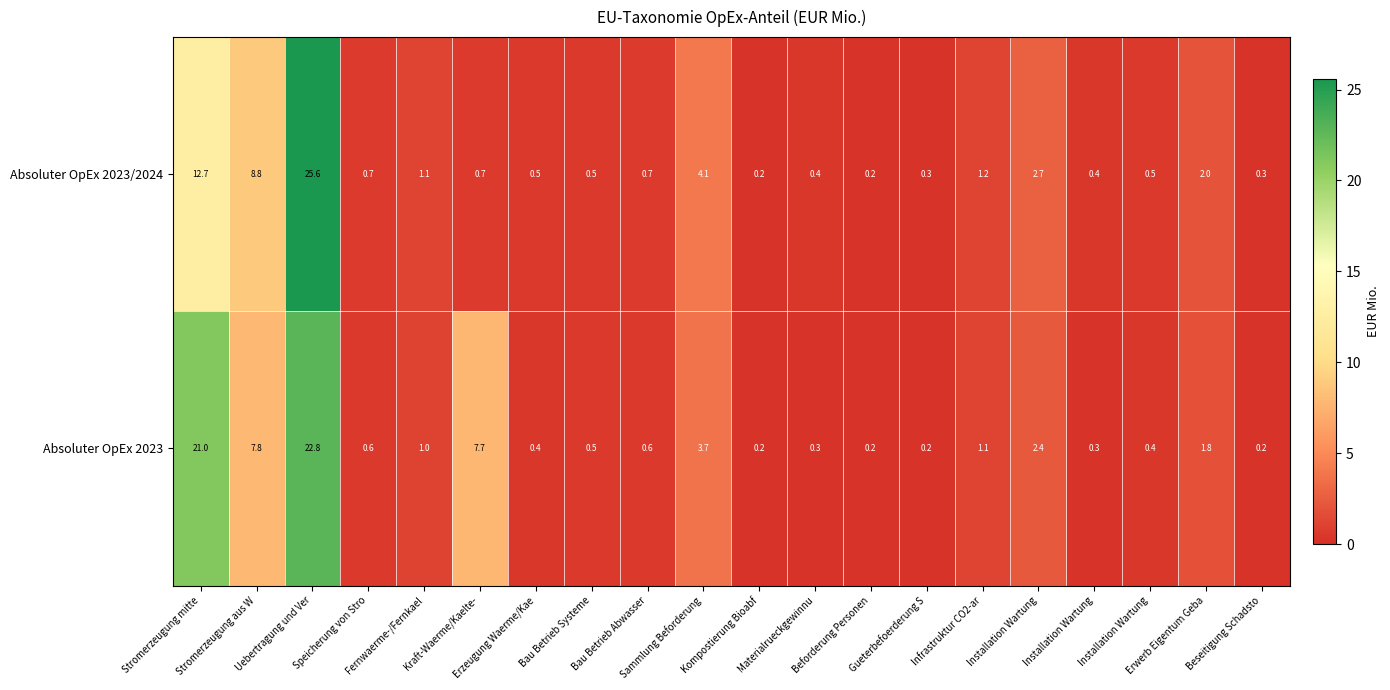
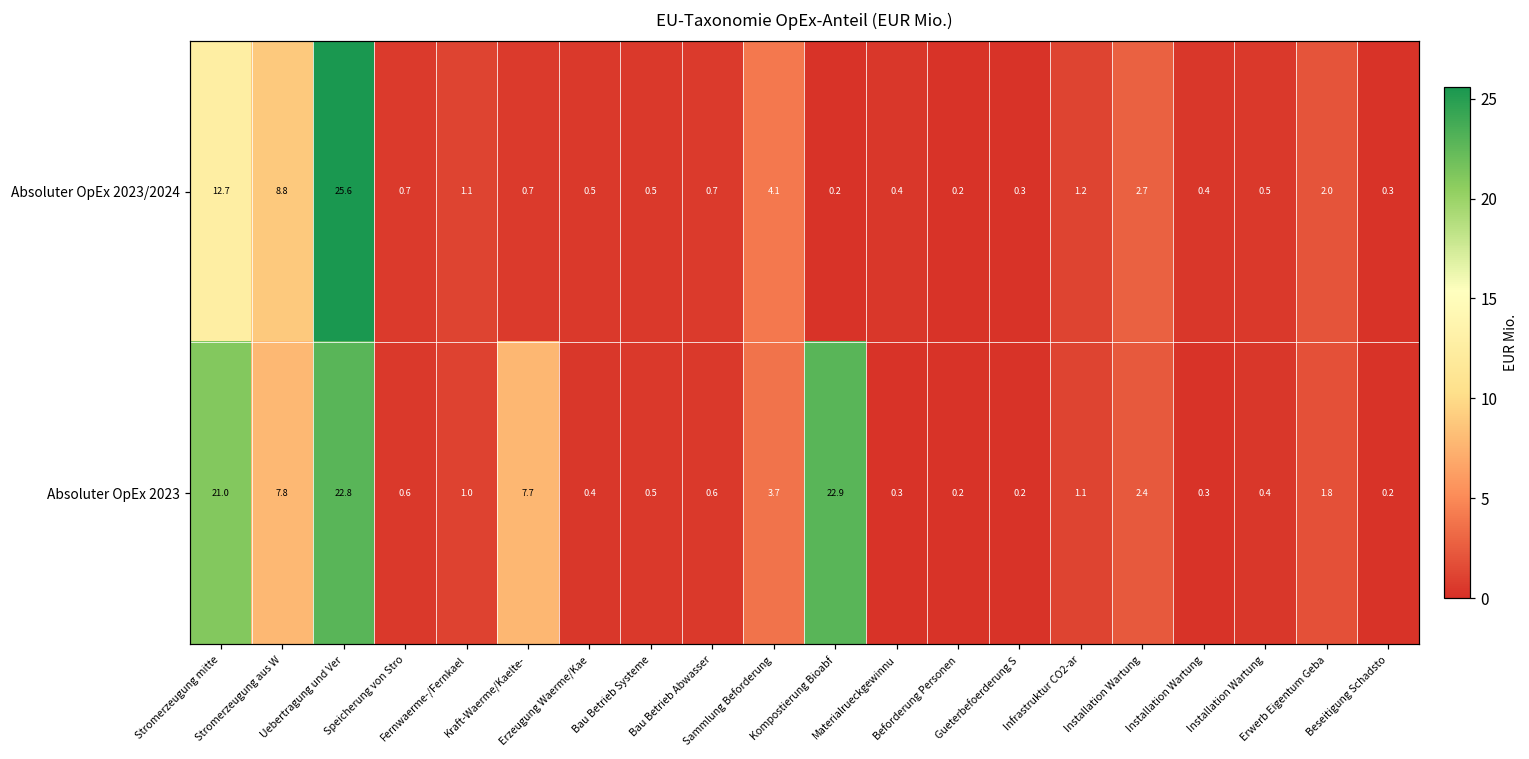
  {
    "Absoluter OpEx 2023/2024": {
      "Stromerzeugung mitte": 12.7,
      "Stromerzeugung aus W": 8.8,
      "Uebertragung und Ver": 25.6,
      "Speicherung von Stro": 0.7,
      "Fernwaerme-/Fernkael": 1.1,
      "Kraft-Waerme/Kaelte-": 0.7,
      "Erzeugung Waerme/Kae": 0.5,
      "Bau Betrieb Systeme": 0.5,
      "Bau Betrieb Abwasser": 0.7,
      "Sammlung Beforderung": 4.1,
      "Kompostierung Bioabf": 0.2,
      "Materialrueckgewinnu": 0.4,
      "Beforderung Personen": 0.2,
      "Gueterbefoerderung S": 0.3,
      "Infrastruktur CO2-ar": 1.2,
      "Erwerb Eigentum Geba": 2.0,
      "Beseitigung Schadsto": 0.3
    },
    "Absoluter OpEx 2023": {
      "Stromerzeugung mitte": 21.0,
      "Stromerzeugung aus W": 7.8,
      "Uebertragung und Ver": 22.8,
      "Speicherung von Stro": 0.6,
      "Fernwaerme-/Fernkael": 1.0,
      "Kraft-Waerme/Kaelte-": 7.7,
      "Erzeugung Waerme/Kae": 0.4,
      "Bau Betrieb Systeme": 0.5,
      "Bau Betrieb Abwasser": 0.6,
      "Sammlung Beforderung": 3.7,
-     "Kompostierung Bioabf": 0.2,
+     "Kompostierung Bioabf": 22.9,
      "Materialrueckgewinnu": 0.3,
      "Beforderung Personen": 0.2,
      "Gueterbefoerderung S": 0.2,
      "Infrastruktur CO2-ar": 1.1,
      "Erwerb Eigentum Geba": 1.8,
      "Beseitigung Schadsto": 0.2
    }
  }
